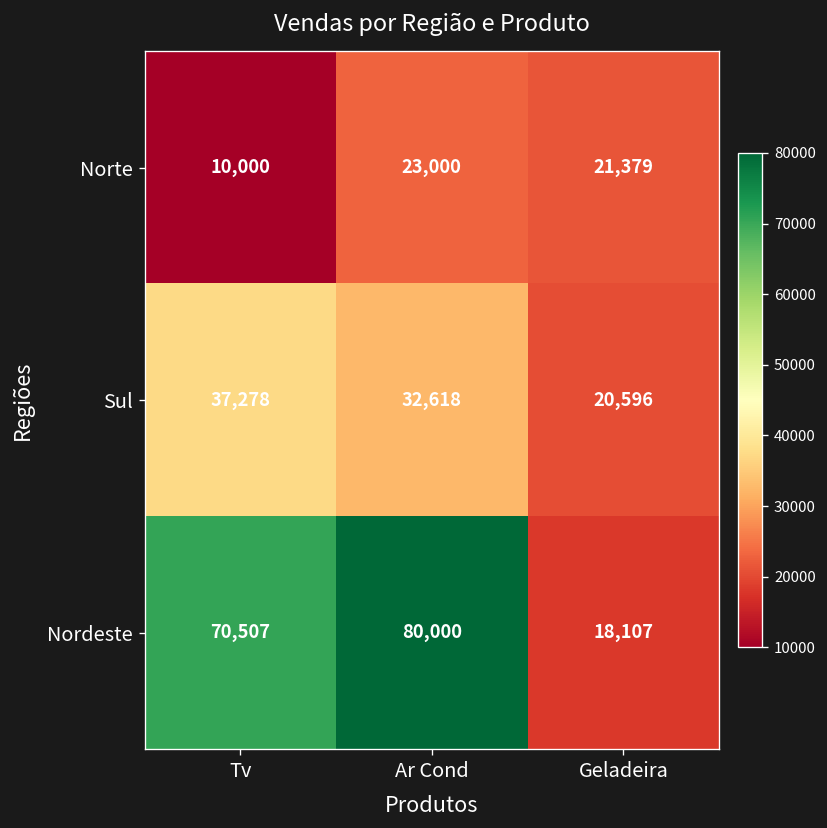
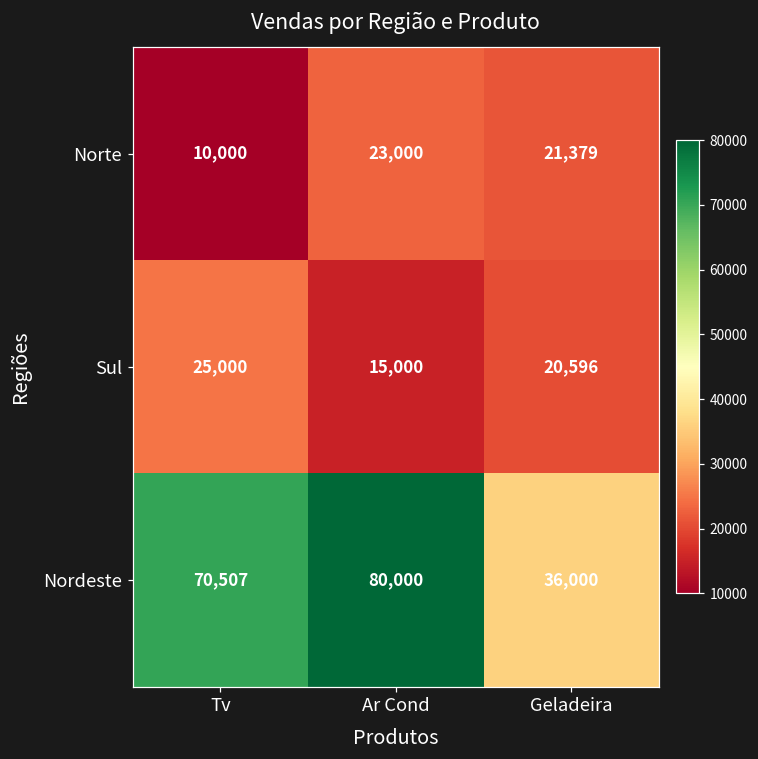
  {
    "Norte": {
      "Tv": "10,000",
      "Ar Cond": "23,000",
      "Geladeira": "21,379"
    },
    "Sul": {
-     "Tv": "37,278",
-     "Ar Cond": "32,618",
+     "Tv": "25,000",
+     "Ar Cond": "15,000",
      "Geladeira": "20,596"
    },
    "Nordeste": {
      "Tv": "70,507",
      "Ar Cond": "80,000",
-     "Geladeira": "18,107"
+     "Geladeira": "36,000"
    }
  }
